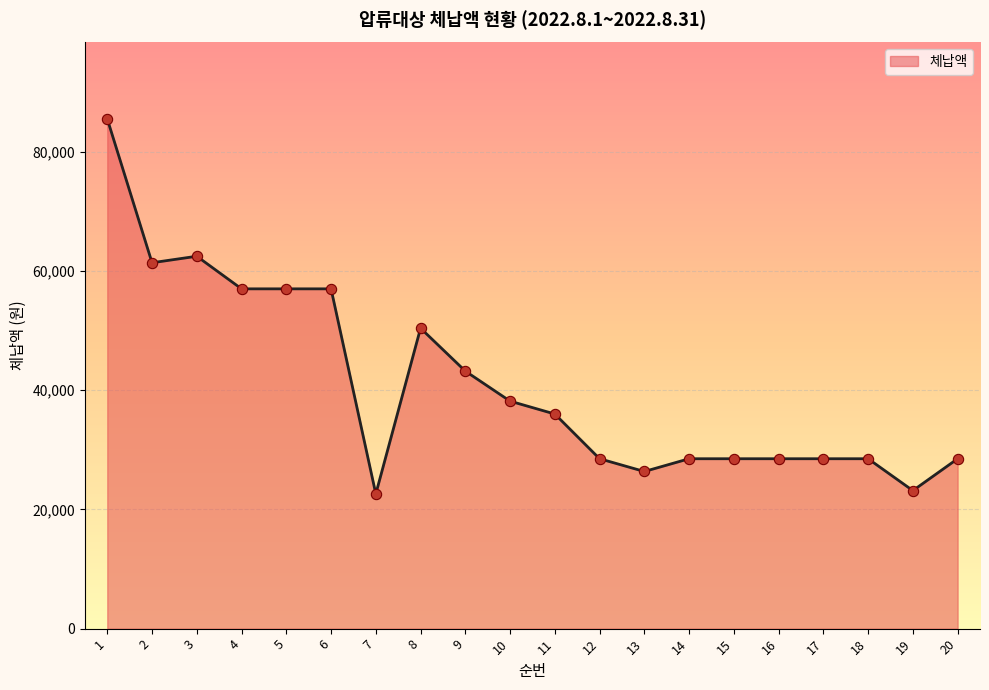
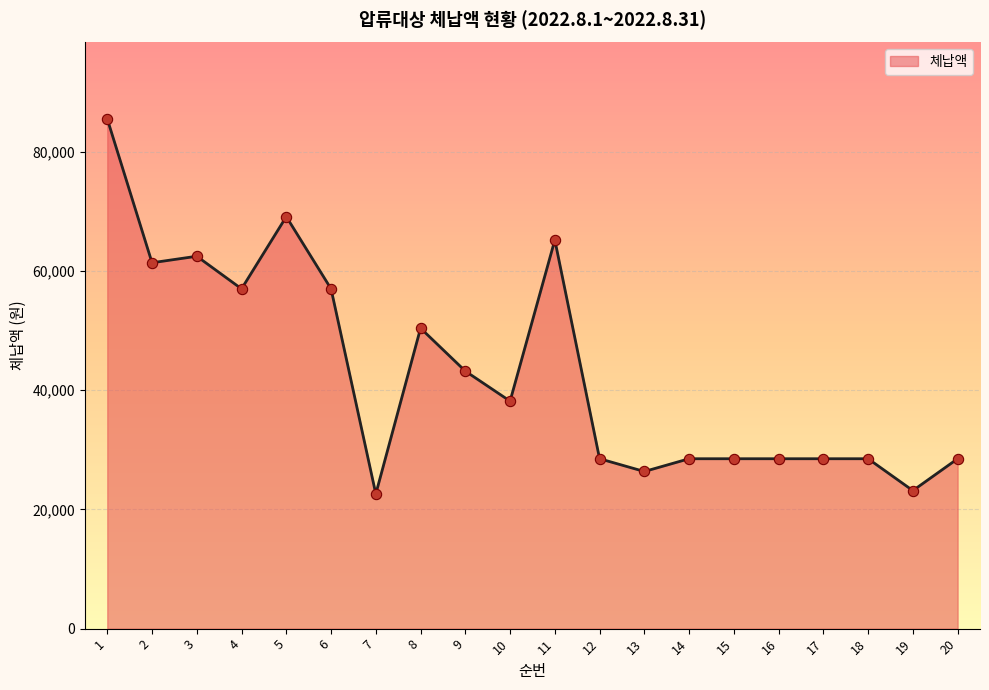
  {
    "1": "86,000",
    "2": "61,000",
    "3": "62,000",
    "4": "57,000",
-   "5": "57,000",
+   "5": "69,000",
    "6": "57,000",
    "7": "23,000",
    "8": "50,000",
    "9": "43,000",
    "10": "38,000",
-   "11": "36,000",
+   "11": "65,000",
    "12": "29,000",
    "13": "26,000",
    "14": "29,000",
    "15": "29,000",
    "16": "29,000",
    "17": "29,000",
    "18": "29,000",
    "19": "23,000",
    "20": "29,000"
  }
